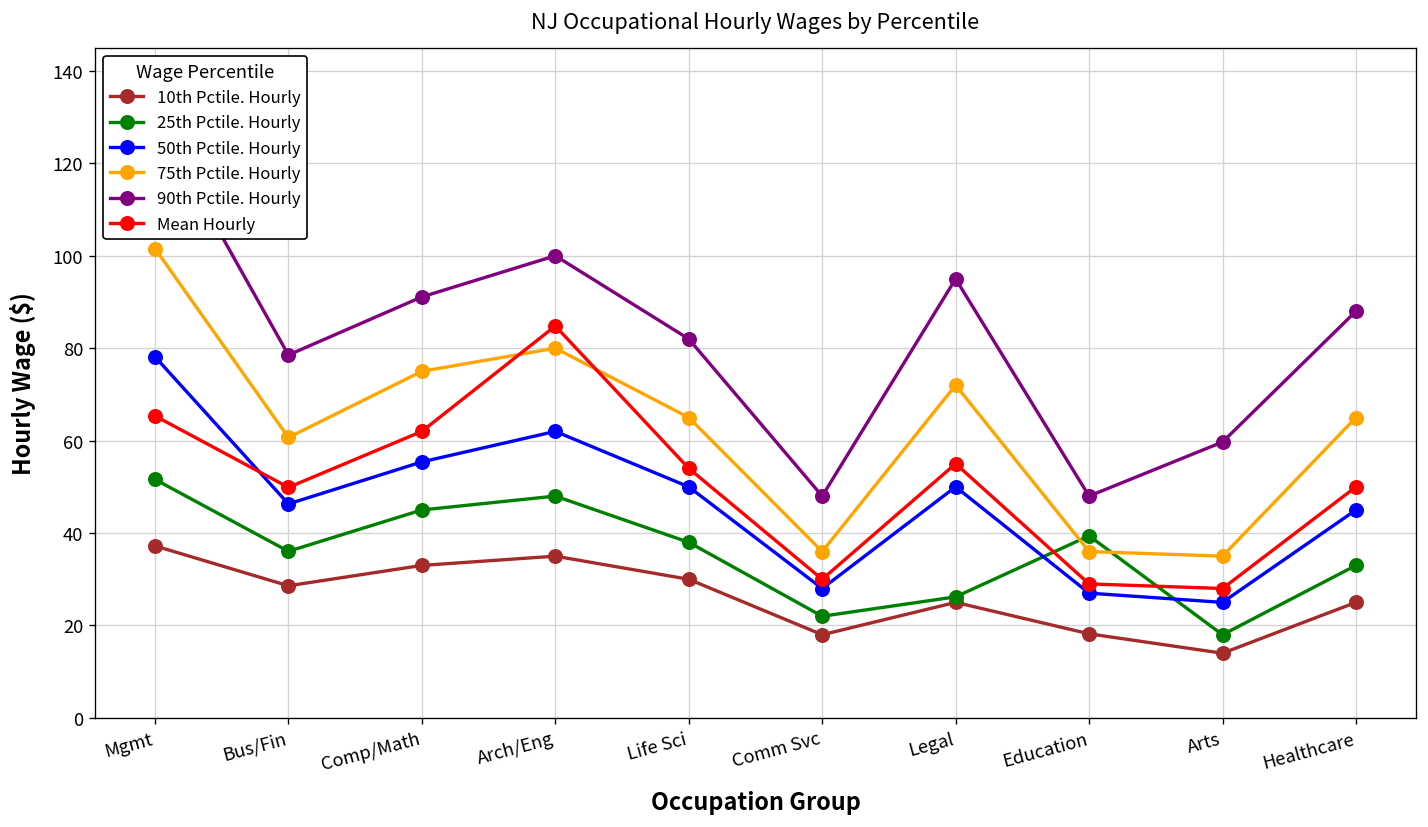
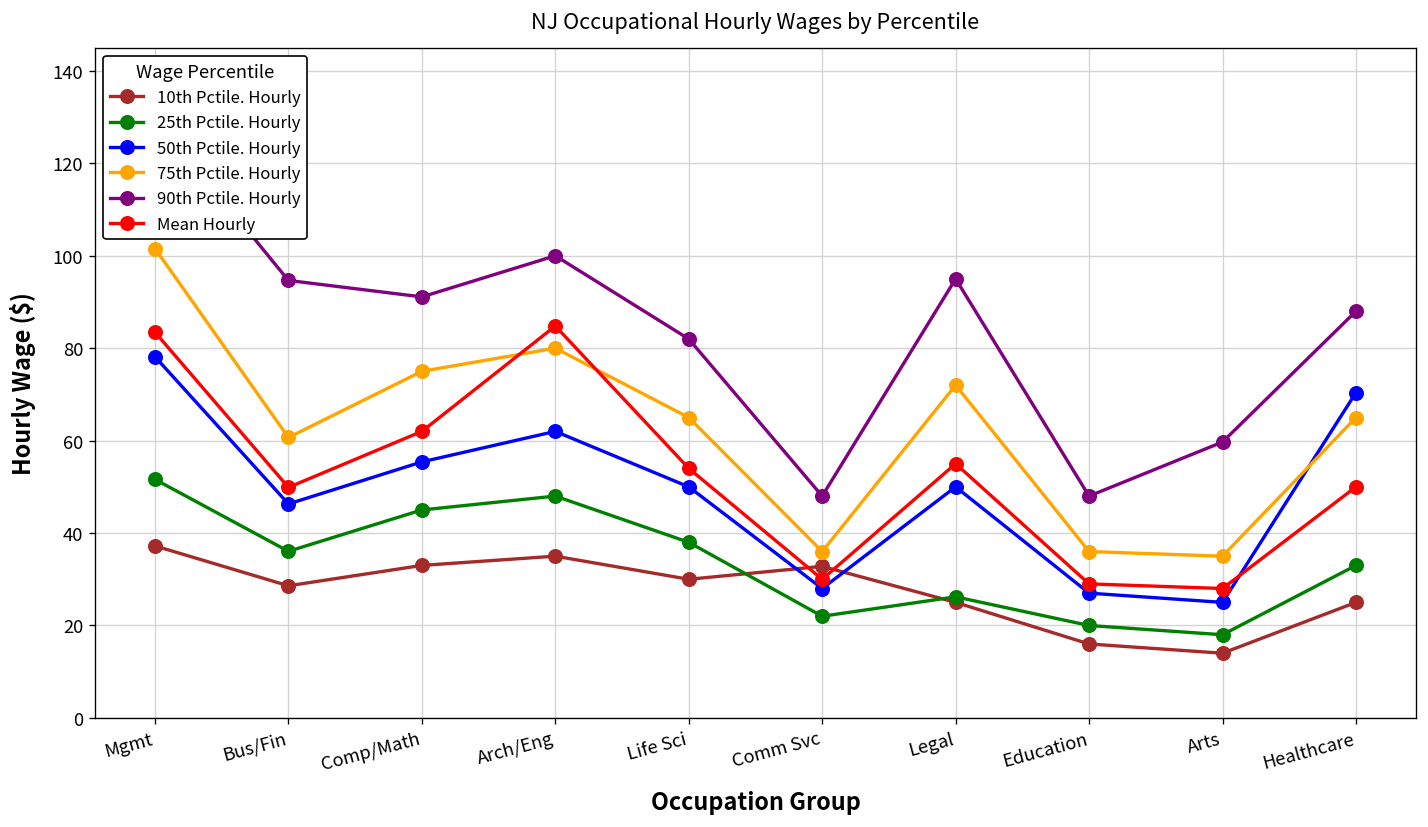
  {
    "10th Pctile. Hourly": {
      "Mgmt": 37,
      "Bus/Fin": 29,
      "Comp/Math": 33,
      "Arch/Eng": 35,
      "Life Sci": 30,
-     "Comm Svc": 18,
+     "Comm Svc": 33,
      "Legal": 25,
-     "Education": 18,
+     "Education": 16,
      "Arts": 14,
      "Healthcare": 25
    },
    "25th Pctile. Hourly": {
      "Mgmt": 52,
      "Bus/Fin": 36,
      "Comp/Math": 45,
      "Arch/Eng": 48,
      "Life Sci": 38,
      "Comm Svc": 22,
      "Legal": 26,
-     "Education": 39,
+     "Education": 20,
      "Arts": 18,
      "Healthcare": 33
    },
    "50th Pctile. Hourly": {
      "Mgmt": 78,
      "Bus/Fin": 46,
      "Comp/Math": 55,
      "Arch/Eng": 62,
      "Life Sci": 50,
      "Comm Svc": 28,
      "Legal": 50,
      "Education": 27,
      "Arts": 25,
-     "Healthcare": 45
+     "Healthcare": 70
    },
    "75th Pctile. Hourly": {
      "Mgmt": 102,
      "Bus/Fin": 61,
      "Comp/Math": 75,
      "Arch/Eng": 80,
      "Life Sci": 65,
      "Comm Svc": 36,
      "Legal": 72,
      "Education": 36,
      "Arts": 35,
      "Healthcare": 65
    },
    "90th Pctile. Hourly": {
-     "Bus/Fin": 79,
+     "Bus/Fin": 95,
      "Comp/Math": 91,
      "Arch/Eng": 100,
      "Life Sci": 82,
      "Comm Svc": 48,
      "Legal": 95,
      "Education": 48,
      "Arts": 60,
      "Healthcare": 88
    },
    "Mean Hourly": {
-     "Mgmt": 65,
+     "Mgmt": 83,
      "Bus/Fin": 50,
      "Comp/Math": 62,
      "Arch/Eng": 85,
      "Life Sci": 54,
      "Comm Svc": 30,
      "Legal": 55,
      "Education": 29,
      "Arts": 28,
      "Healthcare": 50
    }
  }
